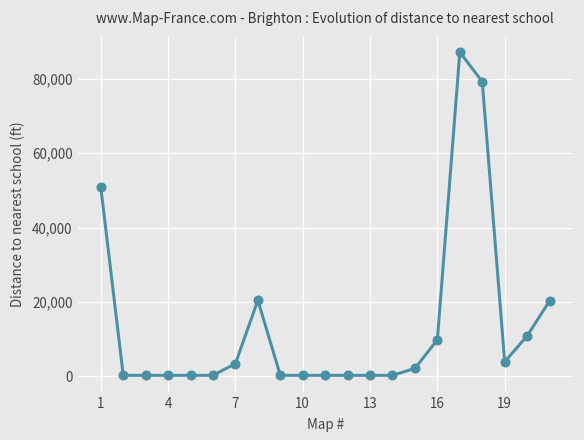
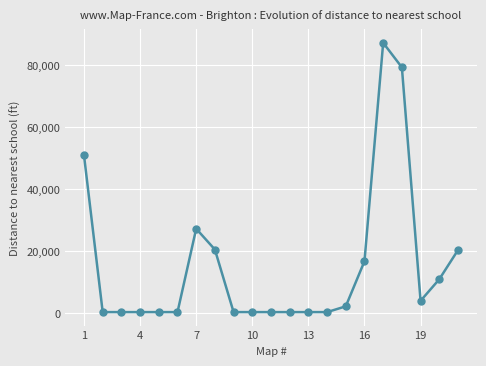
  {
    "1": "51,000",
    "4": "0",
-   "7": "3,000",
+   "7": "27,000",
    "10": "0",
    "13": "0",
-   "16": "10,000",
+   "16": "17,000",
    "19": "4,000"
  }
